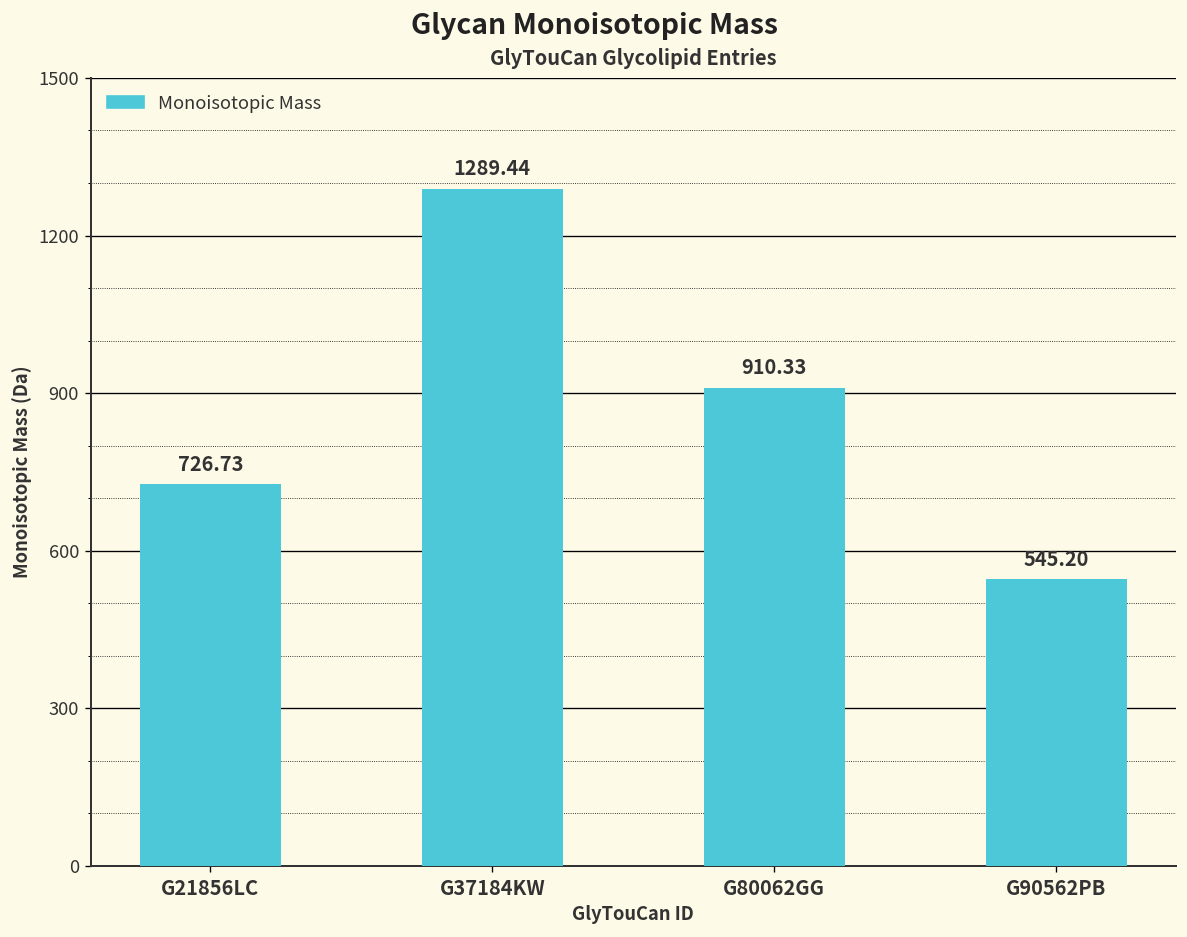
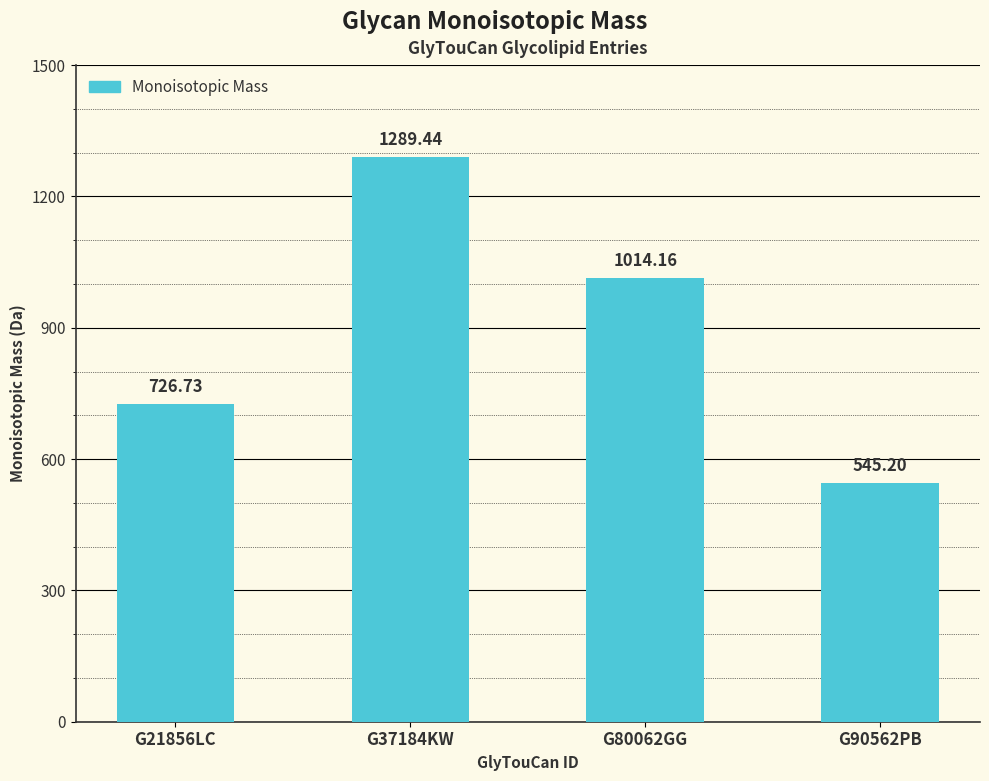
  {
    "G21856LC": 726.73,
    "G37184KW": 1289.44,
-   "G80062GG": 910.33,
+   "G80062GG": 1014.16,
    "G90562PB": 545.20
  }
